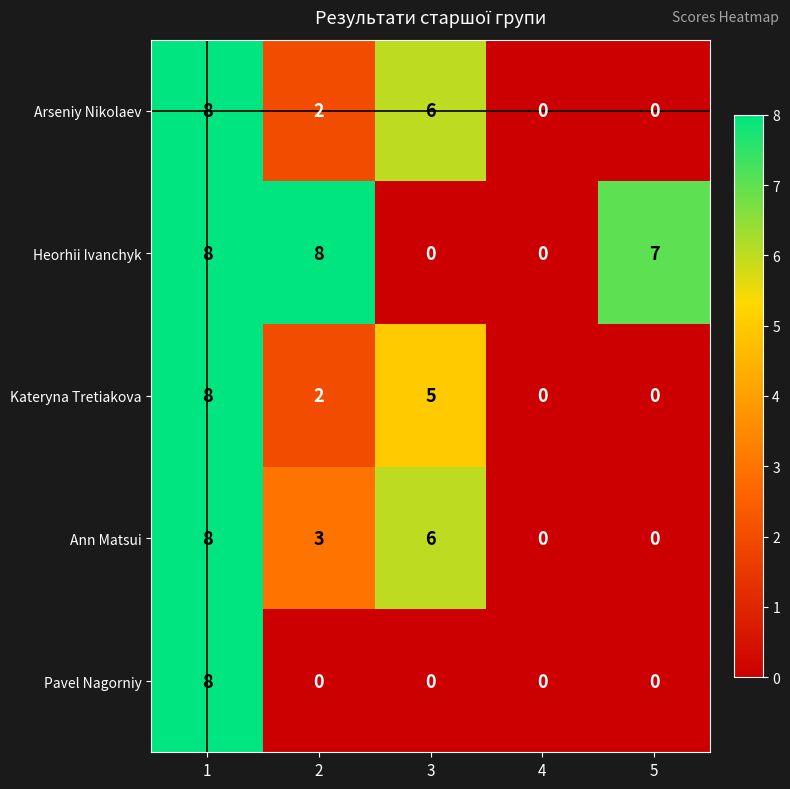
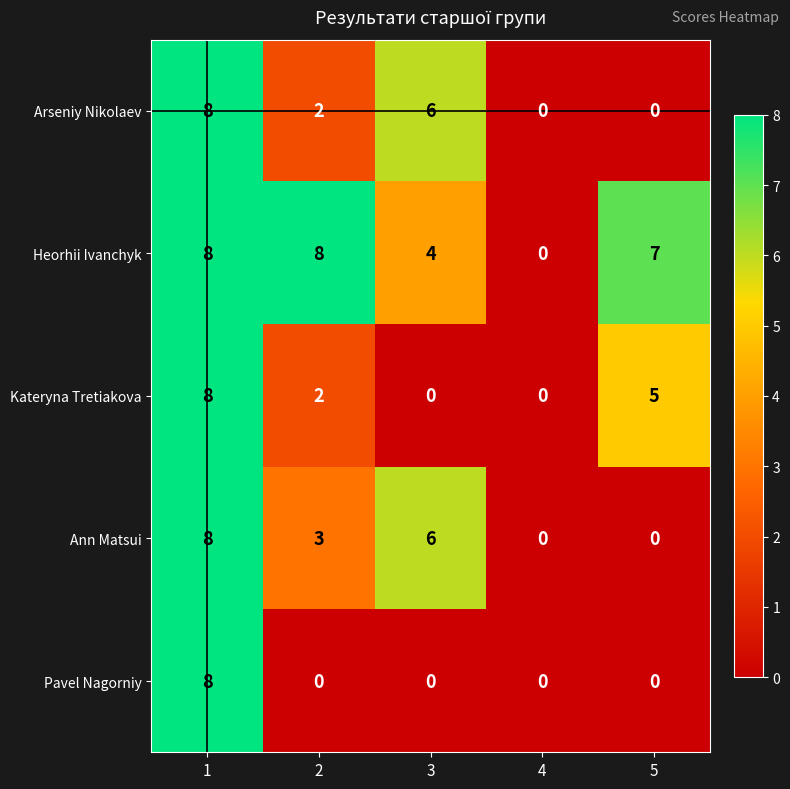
  {
    "Arseniy Nikolaev": {
      "1": 8,
      "2": 2,
      "3": 6,
      "4": 0,
      "5": 0
    },
    "Heorhii Ivanchyk": {
      "1": 8,
      "2": 8,
-     "3": 0,
+     "3": 4,
      "4": 0,
      "5": 7
    },
    "Kateryna Tretiakova": {
      "1": 8,
      "2": 2,
-     "3": 5,
+     "3": 0,
      "4": 0,
-     "5": 0
+     "5": 5
    },
    "Ann Matsui": {
      "1": 8,
      "2": 3,
      "3": 6,
      "4": 0,
      "5": 0
    },
    "Pavel Nagorniy": {
      "1": 8,
      "2": 0,
      "3": 0,
      "4": 0,
      "5": 0
    }
  }
